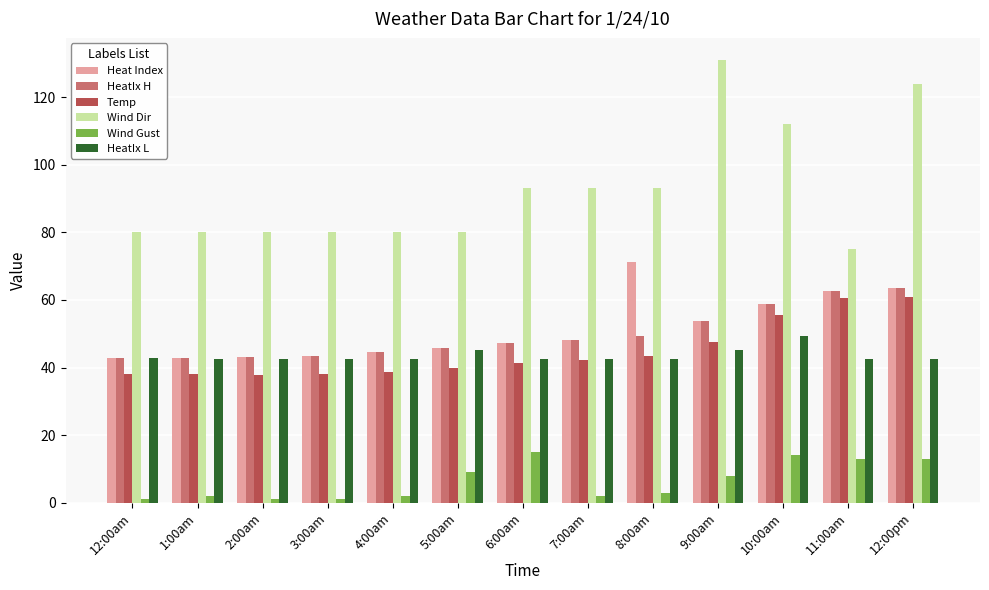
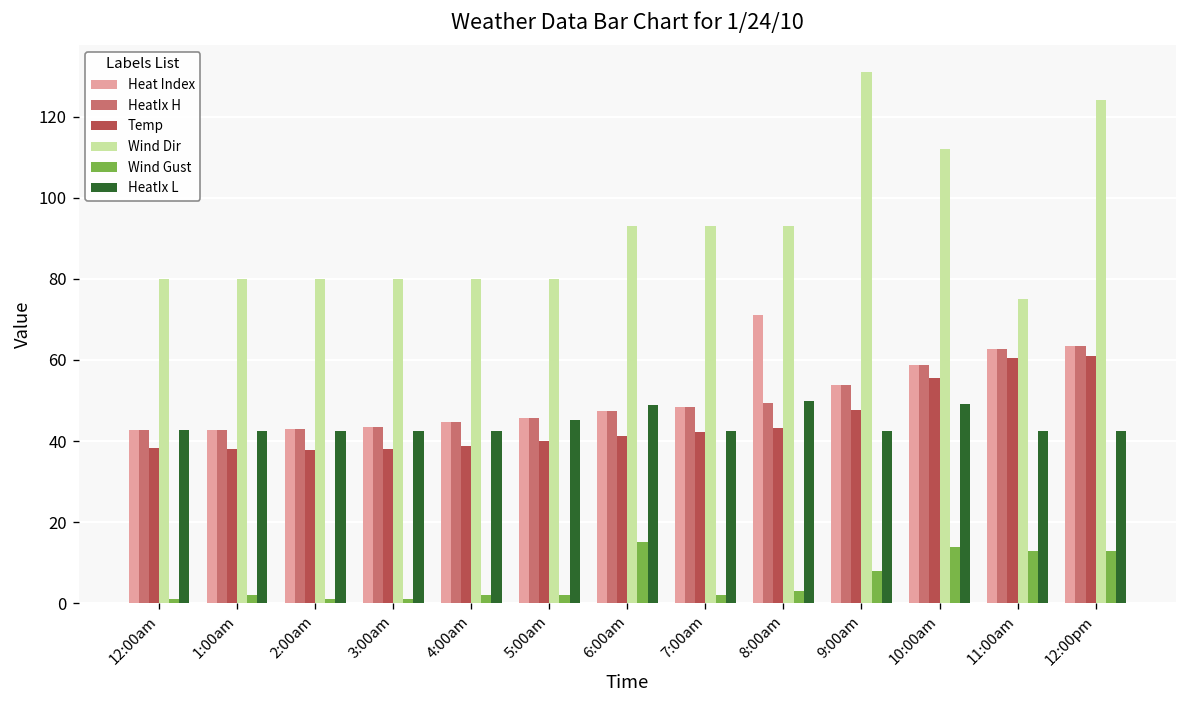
  {
    "Heat Index": {
      "12:00am": 43,
      "1:00am": 43,
      "2:00am": 43,
      "3:00am": 44,
      "4:00am": 45,
      "5:00am": 46,
      "6:00am": 47,
      "7:00am": 48,
      "8:00am": 71,
      "9:00am": 54,
      "10:00am": 59,
      "11:00am": 63,
      "12:00pm": 63
    },
    "Wind Dir": {
      "12:00am": 80,
      "1:00am": 80,
      "2:00am": 80,
      "3:00am": 80,
      "4:00am": 80,
      "5:00am": 80,
      "6:00am": 93,
      "7:00am": 93,
      "8:00am": 93,
      "9:00am": 131,
      "10:00am": 112,
      "11:00am": 75,
      "12:00pm": 124
    },
    "Wind Gust": {
      "12:00am": 1,
      "1:00am": 2,
      "2:00am": 1,
      "3:00am": 1,
      "4:00am": 2,
-     "5:00am": 9,
+     "5:00am": 2,
      "6:00am": 15,
      "7:00am": 2,
      "8:00am": 3,
      "9:00am": 8,
      "10:00am": 14,
      "11:00am": 13,
      "12:00pm": 13
    },
    "HeatIx L": {
      "12:00am": 43,
      "1:00am": 43,
      "2:00am": 43,
      "3:00am": 43,
      "4:00am": 43,
      "5:00am": 45,
-     "6:00am": 43,
+     "6:00am": 49,
      "7:00am": 43,
-     "8:00am": 43,
-     "9:00am": 45,
+     "8:00am": 50,
+     "9:00am": 43,
      "10:00am": 49,
      "11:00am": 43,
      "12:00pm": 43
    }
  }
